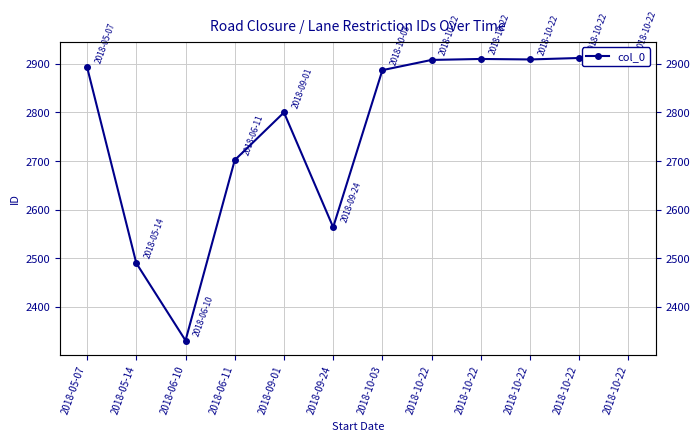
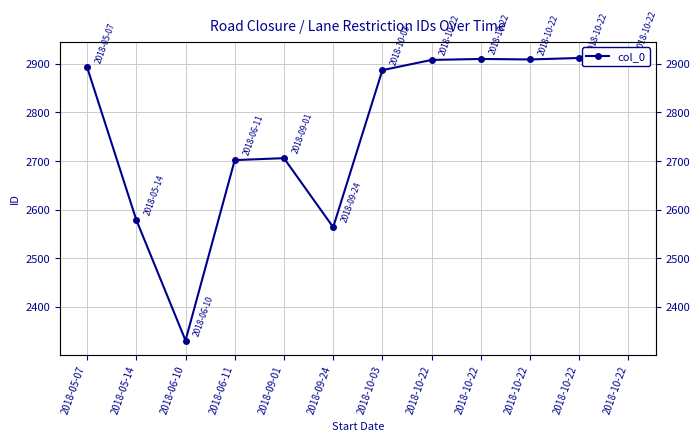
  {
-   "2018-05-14": 2490,
-   "2018-09-01": 2800
+   "2018-05-14": 2580,
+   "2018-09-01": 2710
  }
